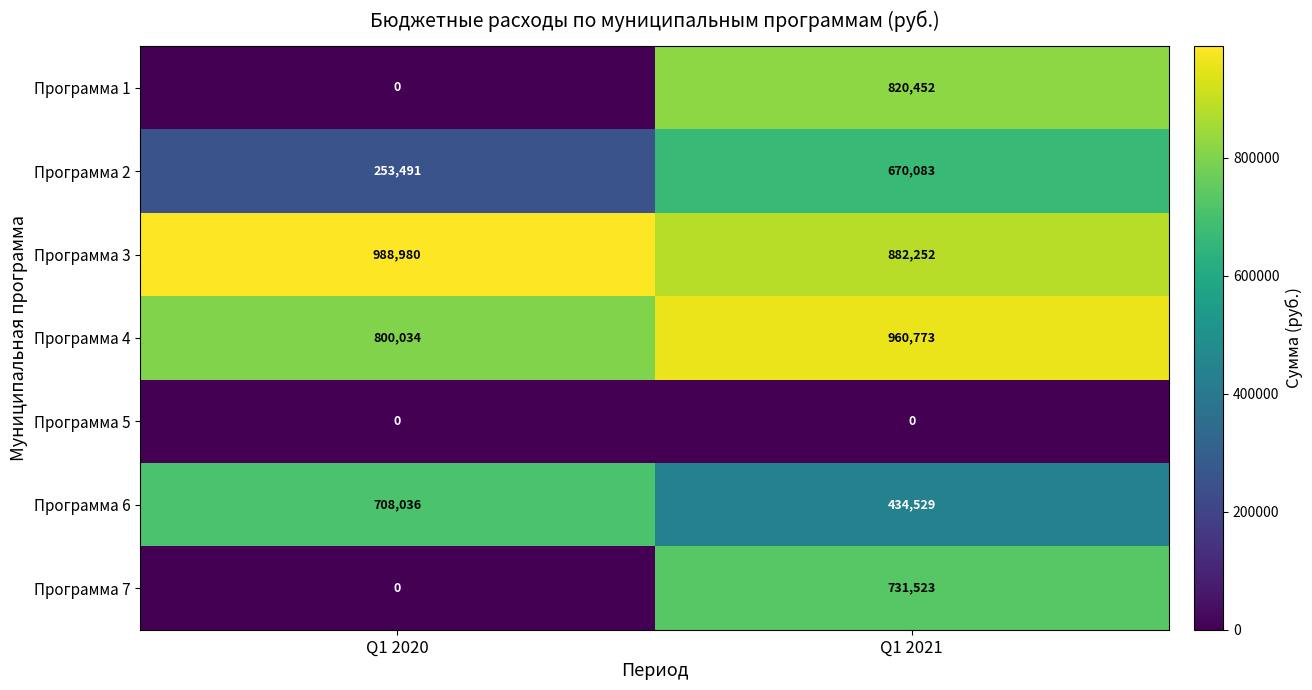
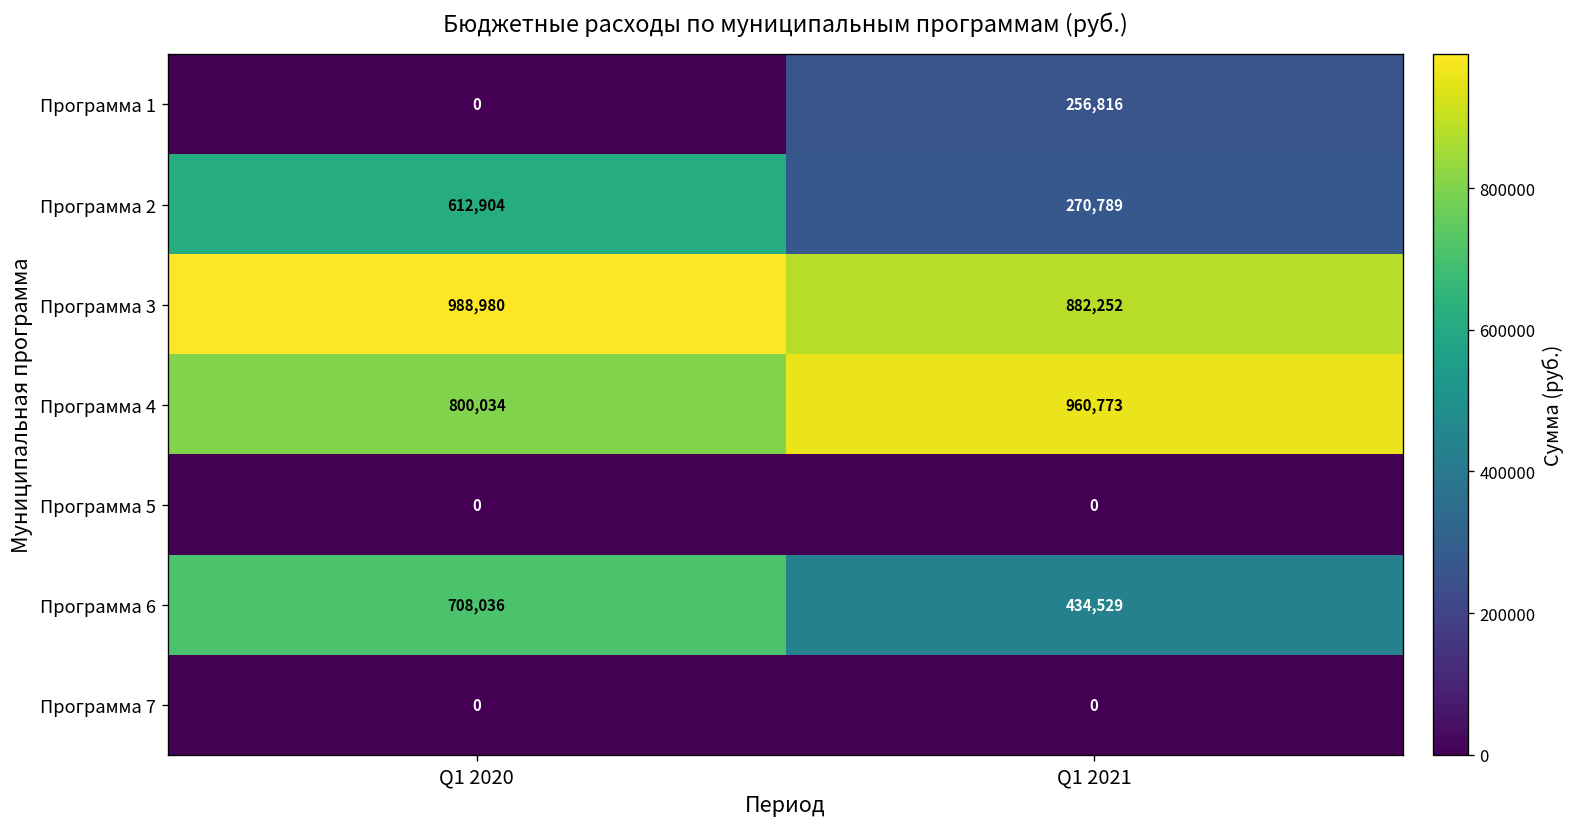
  {
    "Программа 1": {
      "Q1 2020": "0",
-     "Q1 2021": "820,452"
+     "Q1 2021": "256,816"
    },
    "Программа 2": {
-     "Q1 2020": "253,491",
-     "Q1 2021": "670,083"
+     "Q1 2020": "612,904",
+     "Q1 2021": "270,789"
    },
    "Программа 3": {
      "Q1 2020": "988,980",
      "Q1 2021": "882,252"
    },
    "Программа 4": {
      "Q1 2020": "800,034",
      "Q1 2021": "960,773"
    },
    "Программа 5": {
      "Q1 2020": "0",
      "Q1 2021": "0"
    },
    "Программа 6": {
      "Q1 2020": "708,036",
      "Q1 2021": "434,529"
    },
    "Программа 7": {
      "Q1 2020": "0",
-     "Q1 2021": "731,523"
+     "Q1 2021": "0"
    }
  }
